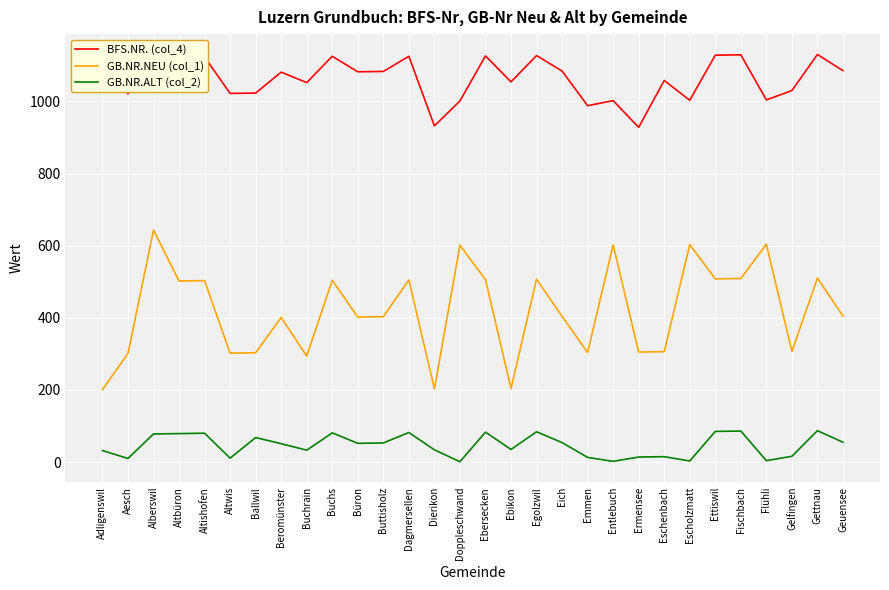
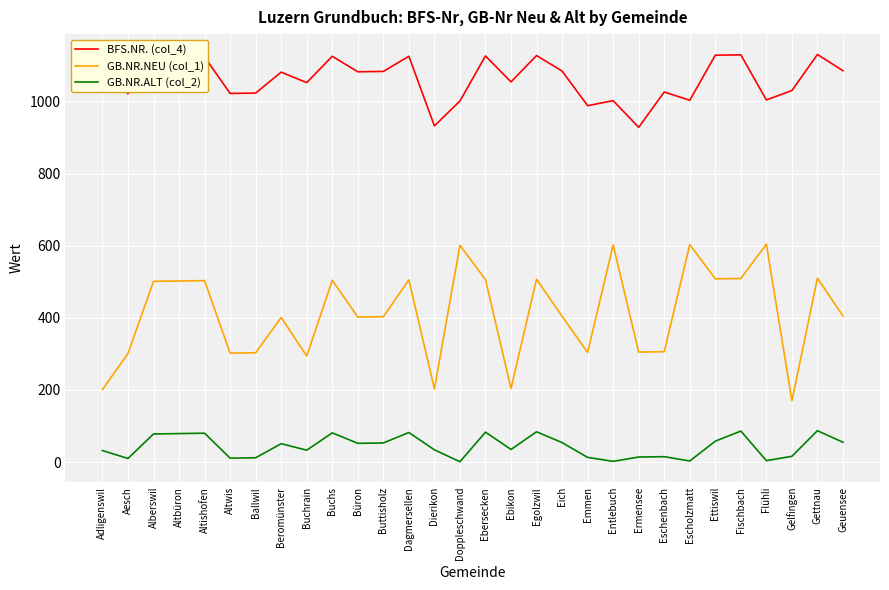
  {
    "BFS.NR. (col_4)": {
      "Aesch": 1020,
      "Altwis": 1020,
      "Ballwil": 1020,
      "Beromünster": 1080,
      "Buchrain": 1050,
      "Buchs": 1130,
      "Büron": 1080,
      "Buttisholz": 1080,
      "Dagmersellen": 1130,
      "Dierikon": 930,
      "Doppleschwand": 1000,
      "Ebersecken": 1130,
      "Ebikon": 1050,
      "Egolzwil": 1130,
      "Eich": 1080,
      "Emmen": 990,
      "Entlebuch": 1000,
      "Ermensee": 930,
-     "Eschenbach": 1060,
+     "Eschenbach": 1030,
      "Escholzmatt": 1000,
      "Ettiswil": 1130,
      "Fischbach": 1130,
      "Flühli": 1000,
      "Gelfingen": 1030,
      "Gettnau": 1130,
      "Geuensee": 1090
    },
    "GB.NR.NEU (col_1)": {
      "Adligenswil": 200,
      "Aesch": 300,
-     "Alberswil": 640,
+     "Alberswil": 500,
      "Altbüron": 500,
      "Altishofen": 500,
      "Altwis": 300,
      "Ballwil": 300,
      "Beromünster": 400,
      "Buchrain": 290,
      "Buchs": 500,
      "Büron": 400,
      "Buttisholz": 400,
      "Dagmersellen": 510,
      "Dierikon": 200,
      "Doppleschwand": 600,
      "Ebersecken": 510,
      "Ebikon": 200,
      "Egolzwil": 510,
      "Eich": 400,
      "Emmen": 300,
      "Entlebuch": 600,
      "Ermensee": 310,
      "Eschenbach": 310,
      "Escholzmatt": 600,
      "Ettiswil": 510,
      "Fischbach": 510,
      "Flühli": 600,
-     "Gelfingen": 310,
+     "Gelfingen": 170,
      "Gettnau": 510,
      "Geuensee": 410
    },
    "GB.NR.ALT (col_2)": {
      "Adligenswil": 30,
      "Aesch": 10,
      "Alberswil": 80,
      "Altbüron": 80,
      "Altishofen": 80,
      "Altwis": 10,
-     "Ballwil": 70,
+     "Ballwil": 10,
      "Beromünster": 50,
      "Buchrain": 30,
      "Buchs": 80,
      "Büron": 50,
      "Buttisholz": 50,
      "Dagmersellen": 80,
      "Dierikon": 30,
      "Doppleschwand": 0,
      "Ebersecken": 80,
      "Ebikon": 40,
      "Egolzwil": 80,
      "Eich": 50,
      "Emmen": 10,
      "Entlebuch": 0,
      "Ermensee": 10,
      "Eschenbach": 20,
      "Escholzmatt": 0,
-     "Ettiswil": 90,
+     "Ettiswil": 60,
      "Fischbach": 90,
      "Flühli": 0,
      "Gelfingen": 20,
      "Gettnau": 90,
      "Geuensee": 60
    }
  }
